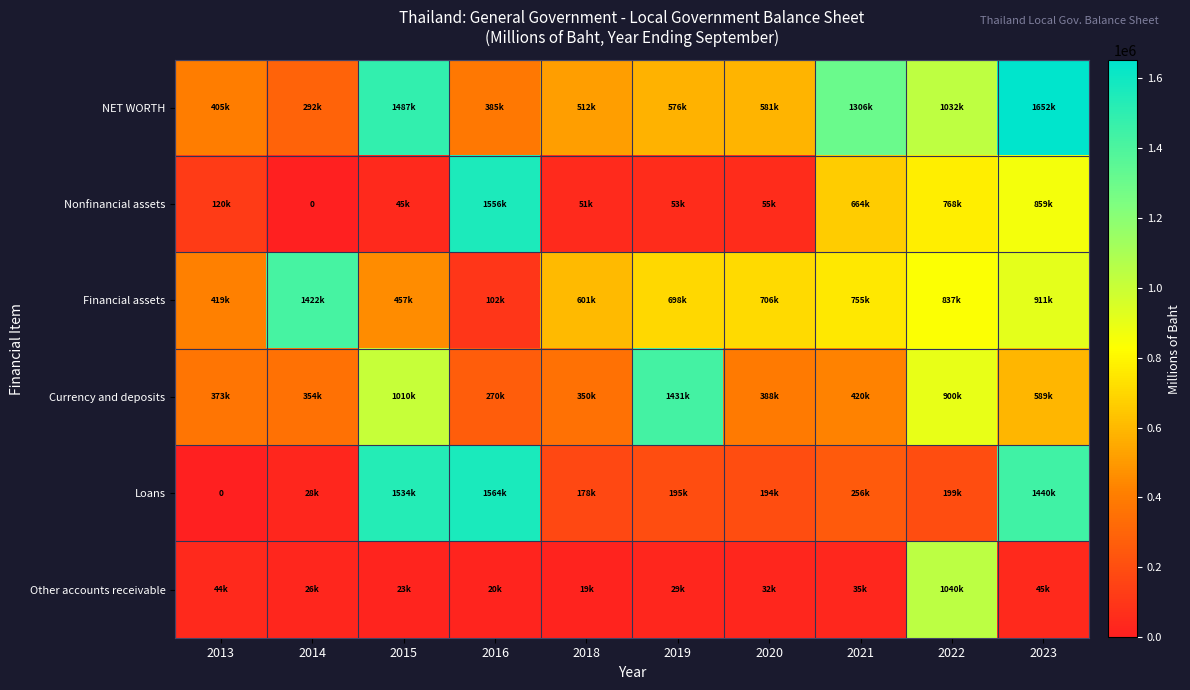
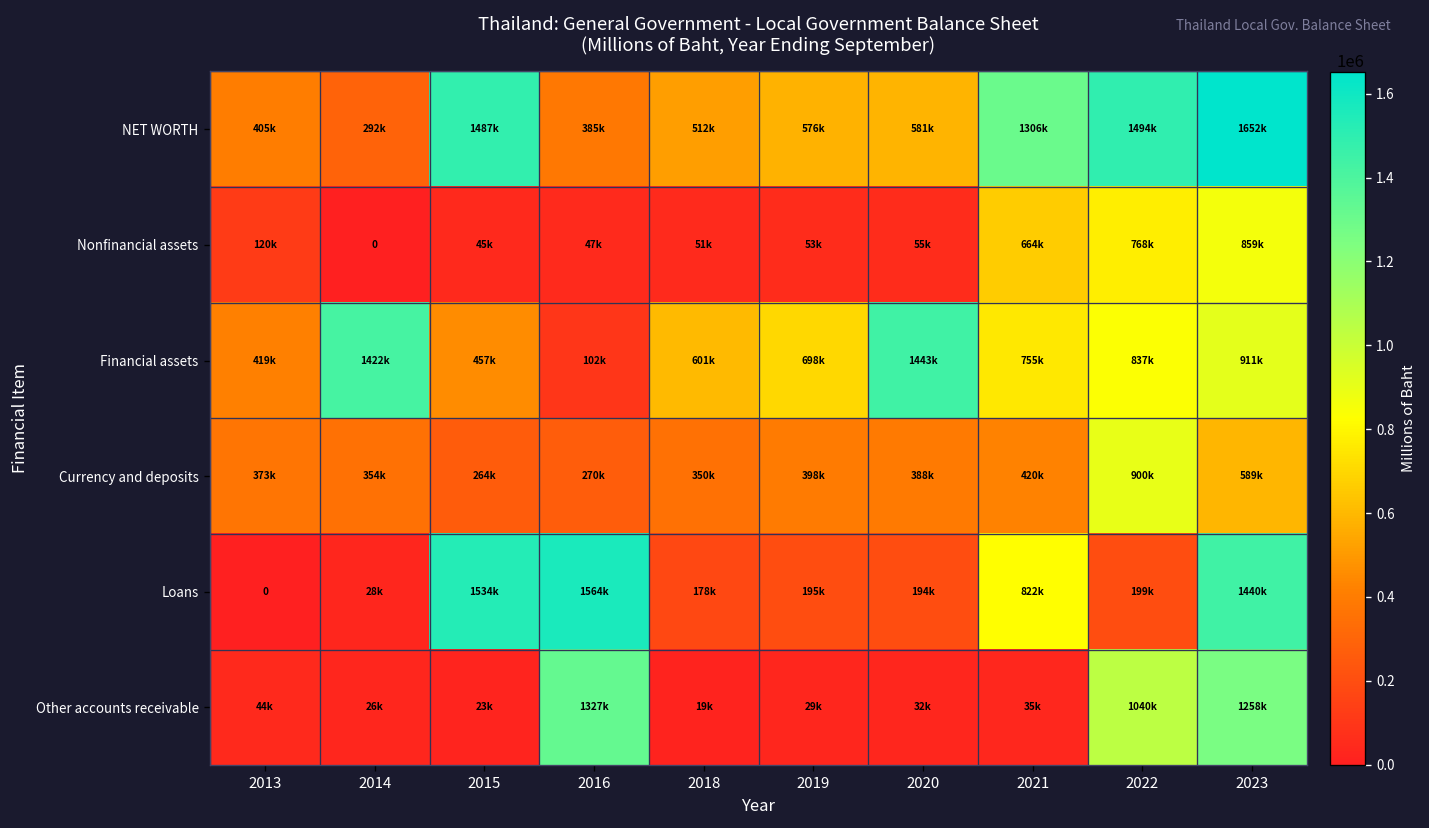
  {
    "NET WORTH": {
      "2013": "405k",
      "2014": "292k",
      "2015": "1487k",
      "2016": "385k",
      "2018": "512k",
      "2019": "576k",
      "2020": "581k",
      "2021": "1306k",
-     "2022": "1032k",
+     "2022": "1494k",
      "2023": "1652k"
    },
    "Nonfinancial assets": {
      "2013": "120k",
      "2014": "0",
      "2015": "45k",
-     "2016": "1556k",
+     "2016": "47k",
      "2018": "51k",
      "2019": "53k",
      "2020": "55k",
      "2021": "664k",
      "2022": "768k",
      "2023": "859k"
    },
    "Financial assets": {
      "2013": "419k",
      "2014": "1422k",
      "2015": "457k",
      "2016": "102k",
      "2018": "601k",
      "2019": "698k",
-     "2020": "706k",
+     "2020": "1443k",
      "2021": "755k",
      "2022": "837k",
      "2023": "911k"
    },
    "Currency and deposits": {
      "2013": "373k",
      "2014": "354k",
-     "2015": "1010k",
+     "2015": "264k",
      "2016": "270k",
      "2018": "350k",
-     "2019": "1431k",
+     "2019": "398k",
      "2020": "388k",
      "2021": "420k",
      "2022": "900k",
      "2023": "589k"
    },
    "Loans": {
      "2013": "0",
      "2014": "28k",
      "2015": "1534k",
      "2016": "1564k",
      "2018": "178k",
      "2019": "195k",
      "2020": "194k",
-     "2021": "256k",
+     "2021": "822k",
      "2022": "199k",
      "2023": "1440k"
    },
    "Other accounts receivable": {
      "2013": "44k",
      "2014": "26k",
      "2015": "23k",
-     "2016": "20k",
+     "2016": "1327k",
      "2018": "19k",
      "2019": "29k",
      "2020": "32k",
      "2021": "35k",
      "2022": "1040k",
-     "2023": "45k"
+     "2023": "1258k"
    }
  }
